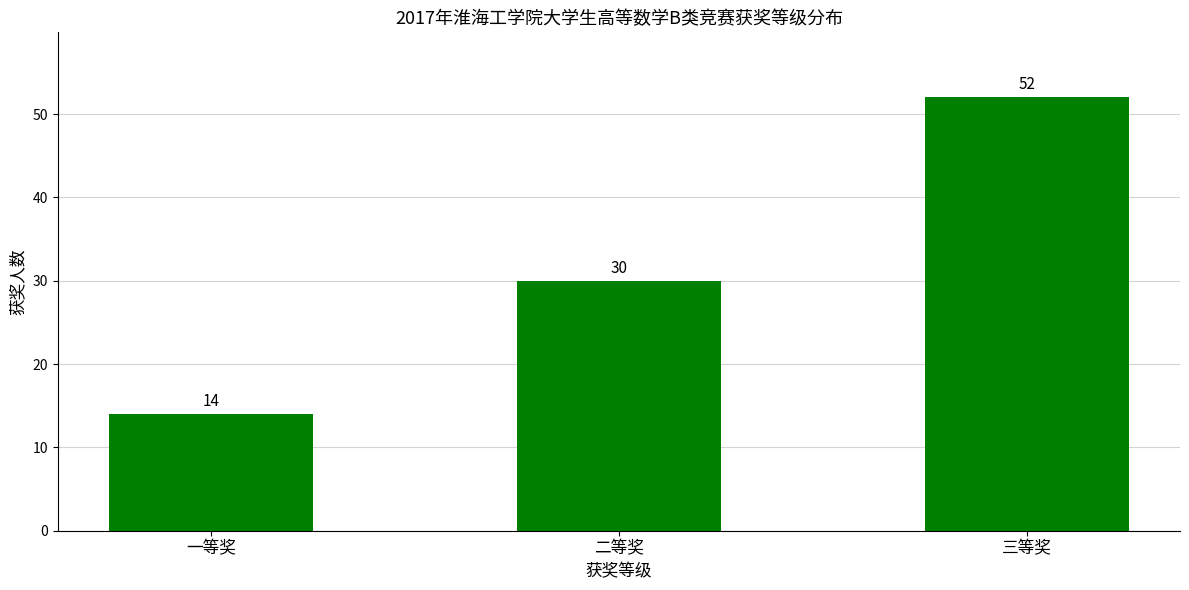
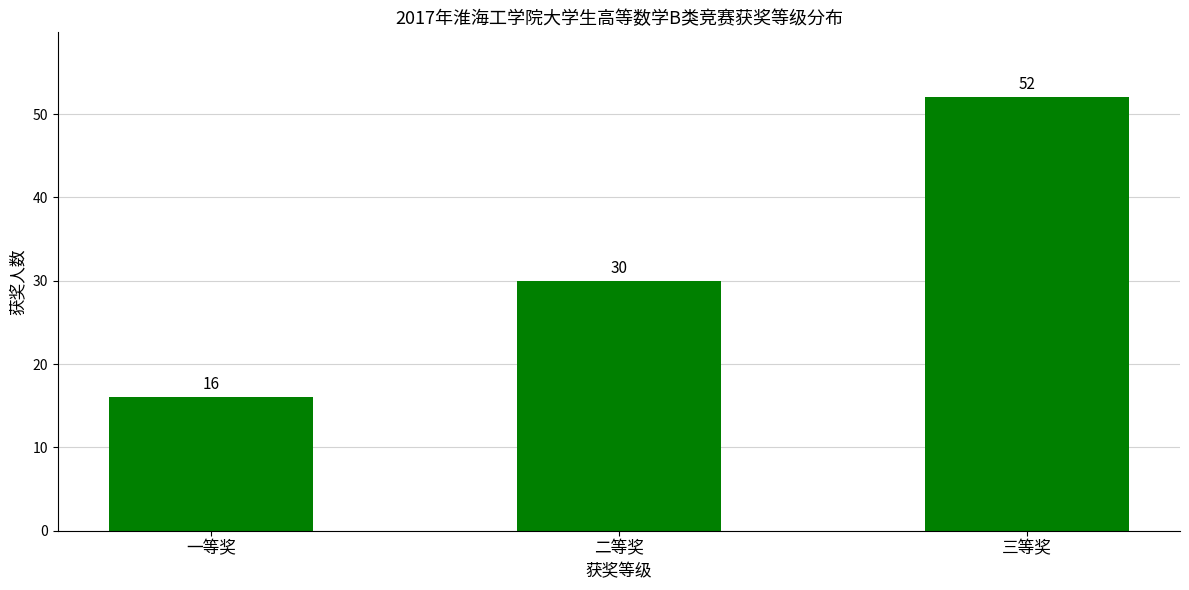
  {
-   "一等奖": 14,
+   "一等奖": 16,
    "二等奖": 30,
    "三等奖": 52
  }
